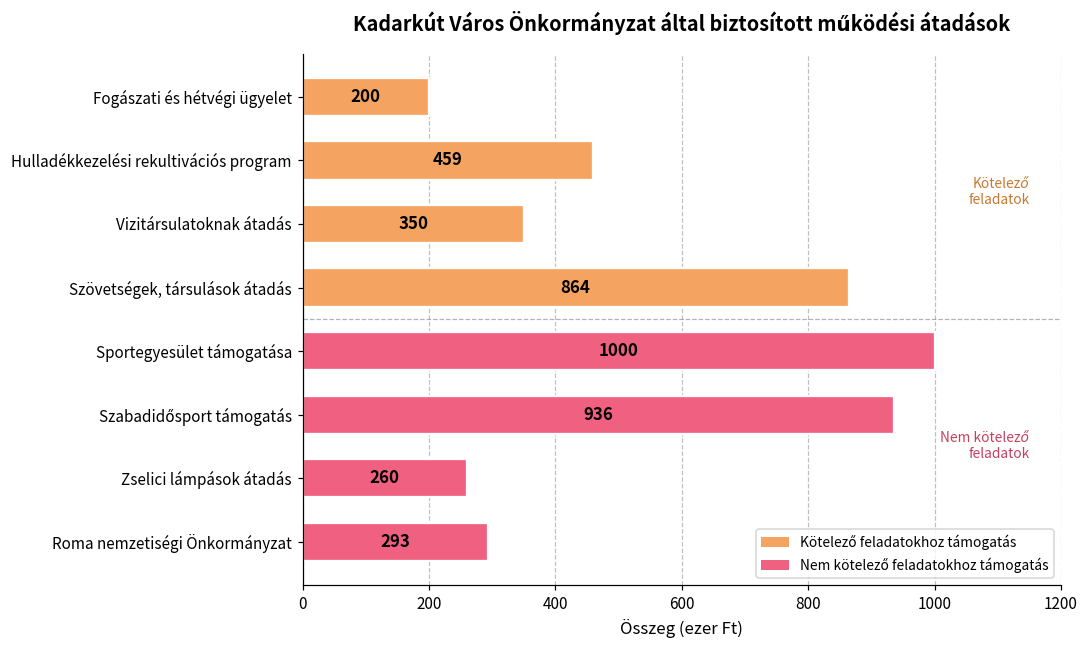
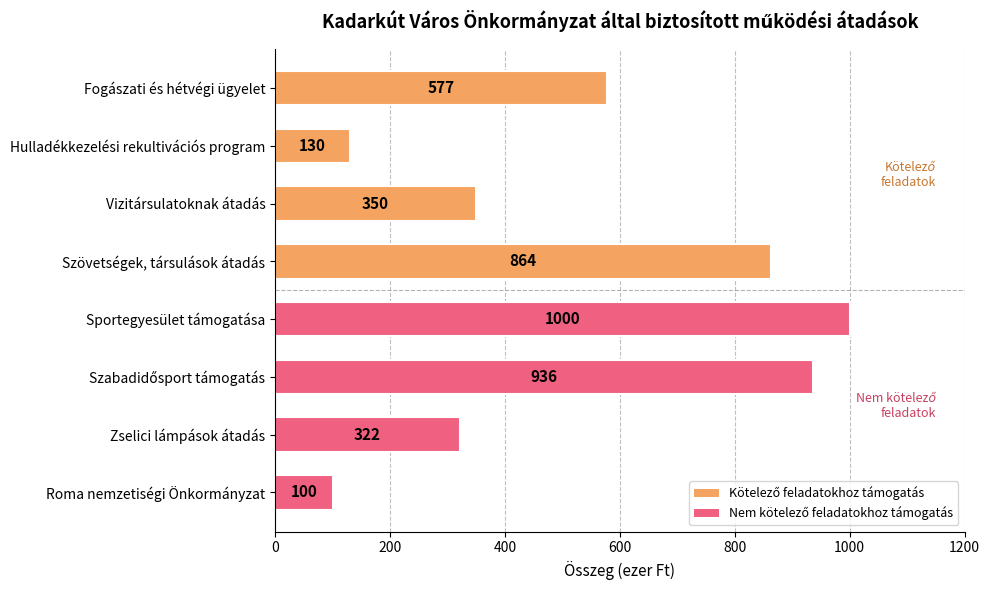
  {
-   "Fogászati és hétvégi ügyelet": 200,
-   "Hulladékkezelési rekultivációs program": 459,
+   "Fogászati és hétvégi ügyelet": 577,
+   "Hulladékkezelési rekultivációs program": 130,
    "Vizitársulatoknak átadás": 350,
    "Szövetségek, társulások átadás": 864,
    "Sportegyesület támogatása": 1000,
    "Szabadidősport támogatás": 936,
-   "Zselici lámpások átadás": 260,
-   "Roma nemzetiségi Önkormányzat": 293
+   "Zselici lámpások átadás": 322,
+   "Roma nemzetiségi Önkormányzat": 100
  }
